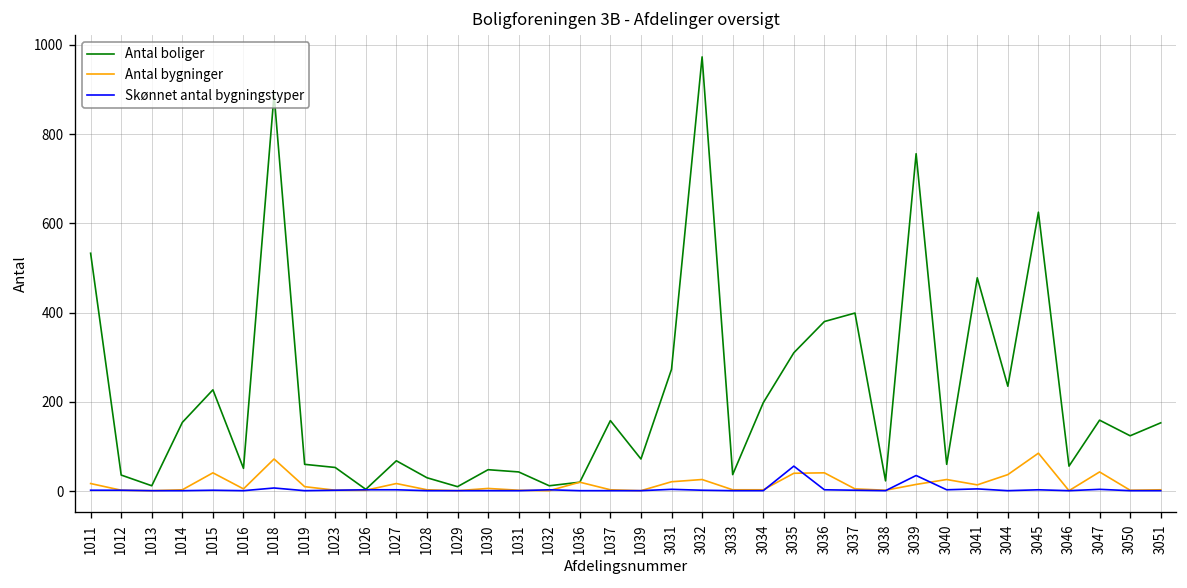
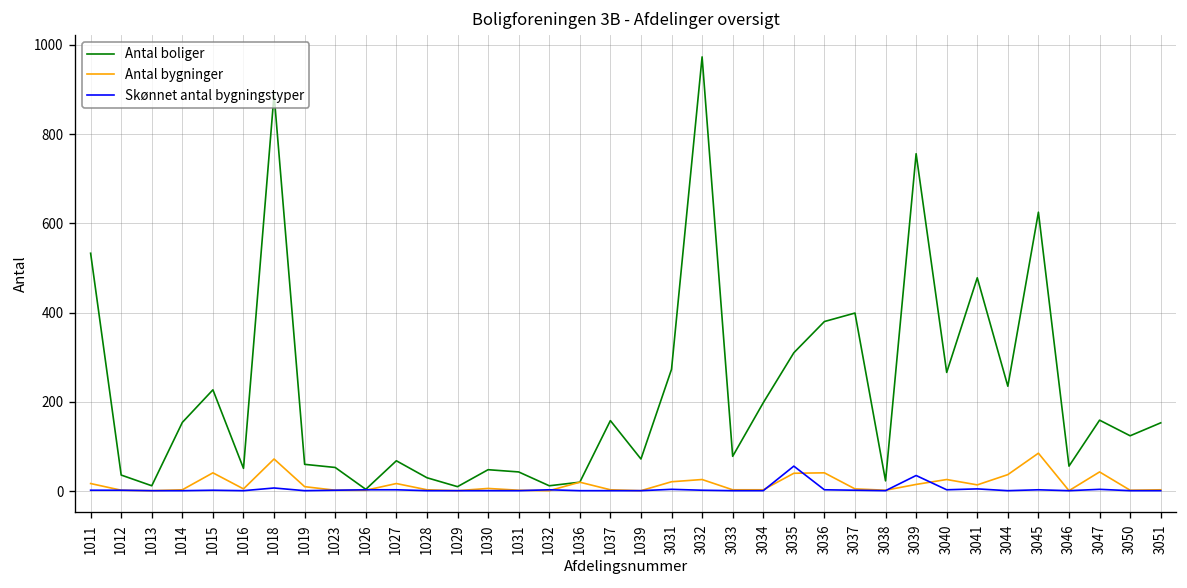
  {
    "Antal boliger": {
      "1011": 530,
      "1012": 40,
      "1013": 10,
      "1014": 150,
      "1015": 230,
      "1016": 50,
      "1019": 60,
      "1023": 50,
      "1027": 70,
      "1028": 30,
      "1029": 10,
      "1030": 50,
      "1031": 40,
      "1032": 10,
      "1037": 160,
      "1039": 70,
      "3031": 270,
      "3032": 970,
-     "3033": 40,
+     "3033": 80,
      "3034": 200,
      "3035": 310,
      "3036": 380,
      "3037": 400,
      "3038": 20,
      "3039": 760,
-     "3040": 60,
+     "3040": 270,
      "3041": 480,
      "3044": 240,
      "3045": 630,
      "3046": 60,
      "3047": 160,
      "3050": 120,
      "3051": 150
    },
    "Antal bygninger": {
      "1011": 20,
      "1015": 40,
      "1018": 70,
      "1019": 10,
      "1027": 20,
      "3031": 20,
      "3032": 30,
      "3035": 40,
      "3036": 40,
      "3039": 20,
      "3040": 30,
      "3041": 10,
      "3044": 40,
      "3045": 90,
      "3047": 40
    },
    "Skønnet antal bygningstyper": {
      "1011": 0,
      "1015": 0,
      "1018": 10,
      "1019": 0,
      "1027": 0,
      "1036": 0,
      "3031": 0,
      "3032": 0,
      "3035": 60,
      "3036": 0,
      "3039": 40,
      "3040": 0,
      "3041": 10,
      "3044": 0,
      "3045": 0,
      "3047": 0
    }
  }
